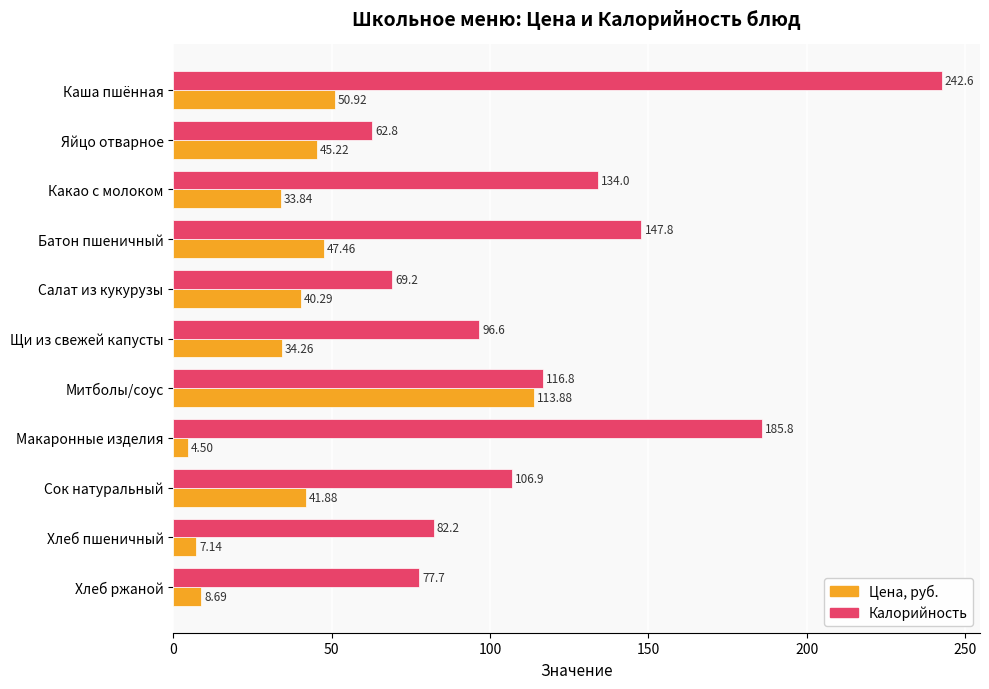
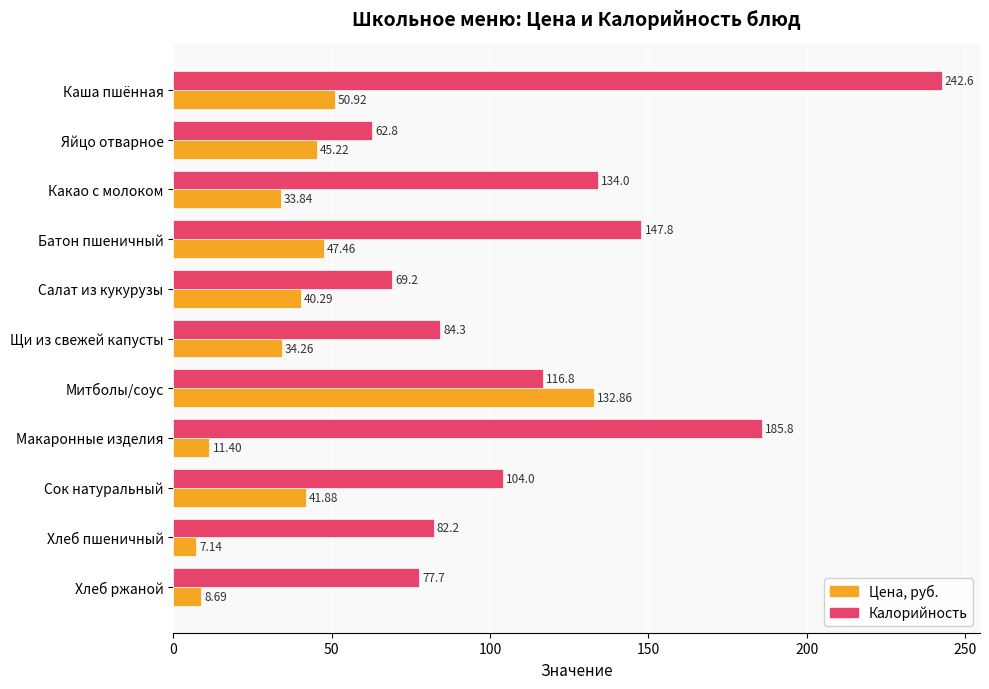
  {
    "Цена, руб.": {
      "Каша пшённая": 50.92,
      "Яйцо отварное": 45.22,
      "Какао с молоком": 33.84,
      "Батон пшеничный": 47.46,
      "Салат из кукурузы": 40.29,
      "Щи из свежей капусты": 34.26,
-     "Митболы/соус": 113.88,
-     "Макаронные изделия": 4.50,
+     "Митболы/соус": 132.86,
+     "Макаронные изделия": 11.40,
      "Сок натуральный": 41.88,
      "Хлеб пшеничный": 7.14,
      "Хлеб ржаной": 8.69
    },
    "Калорийность": {
      "Каша пшённая": 242.6,
      "Яйцо отварное": 62.8,
      "Какао с молоком": 134.0,
      "Батон пшеничный": 147.8,
      "Салат из кукурузы": 69.2,
-     "Щи из свежей капусты": 96.6,
+     "Щи из свежей капусты": 84.3,
      "Митболы/соус": 116.8,
      "Макаронные изделия": 185.8,
-     "Сок натуральный": 106.9,
+     "Сок натуральный": 104.0,
      "Хлеб пшеничный": 82.2,
      "Хлеб ржаной": 77.7
    }
  }
